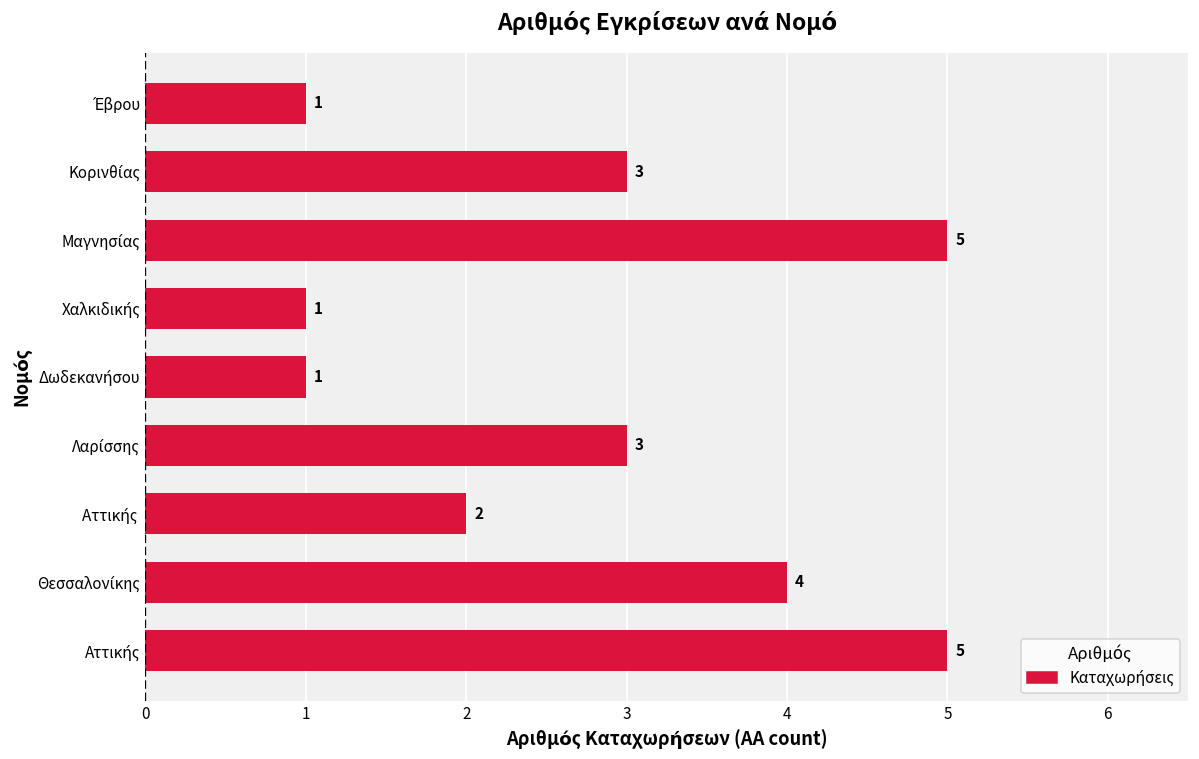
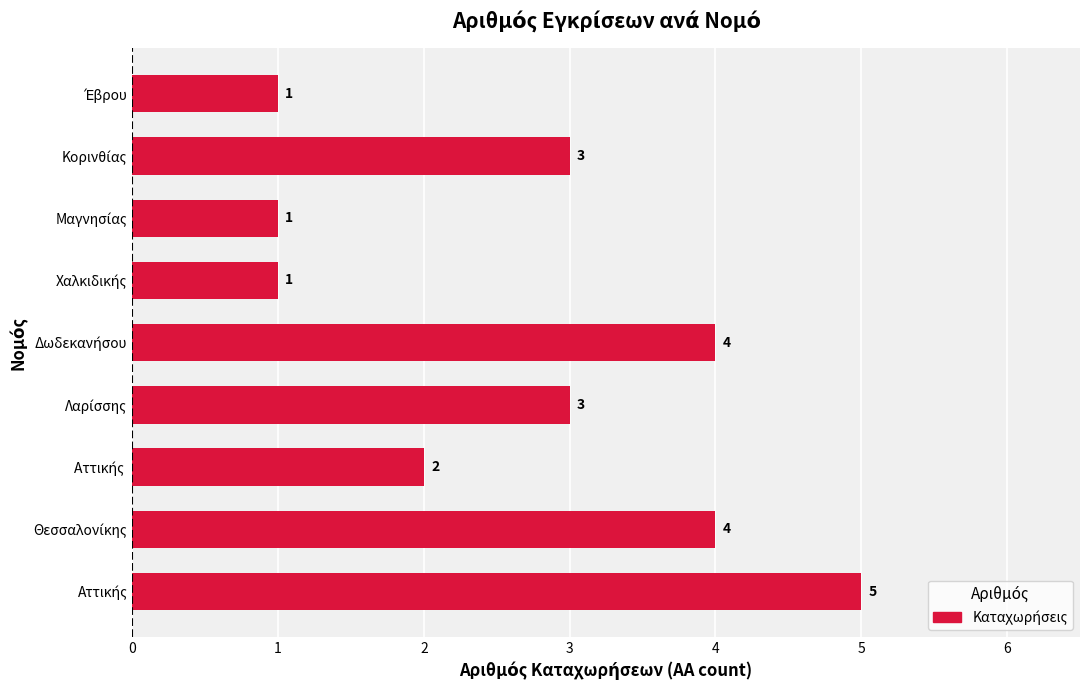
  {
    "Έβρου": 1,
    "Κορινθίας": 3,
-   "Μαγνησίας": 5,
+   "Μαγνησίας": 1,
    "Χαλκιδικής": 1,
-   "Δωδεκανήσου": 1,
+   "Δωδεκανήσου": 4,
    "Λαρίσσης": 3,
    "Θεσσαλονίκης": 4
  }
